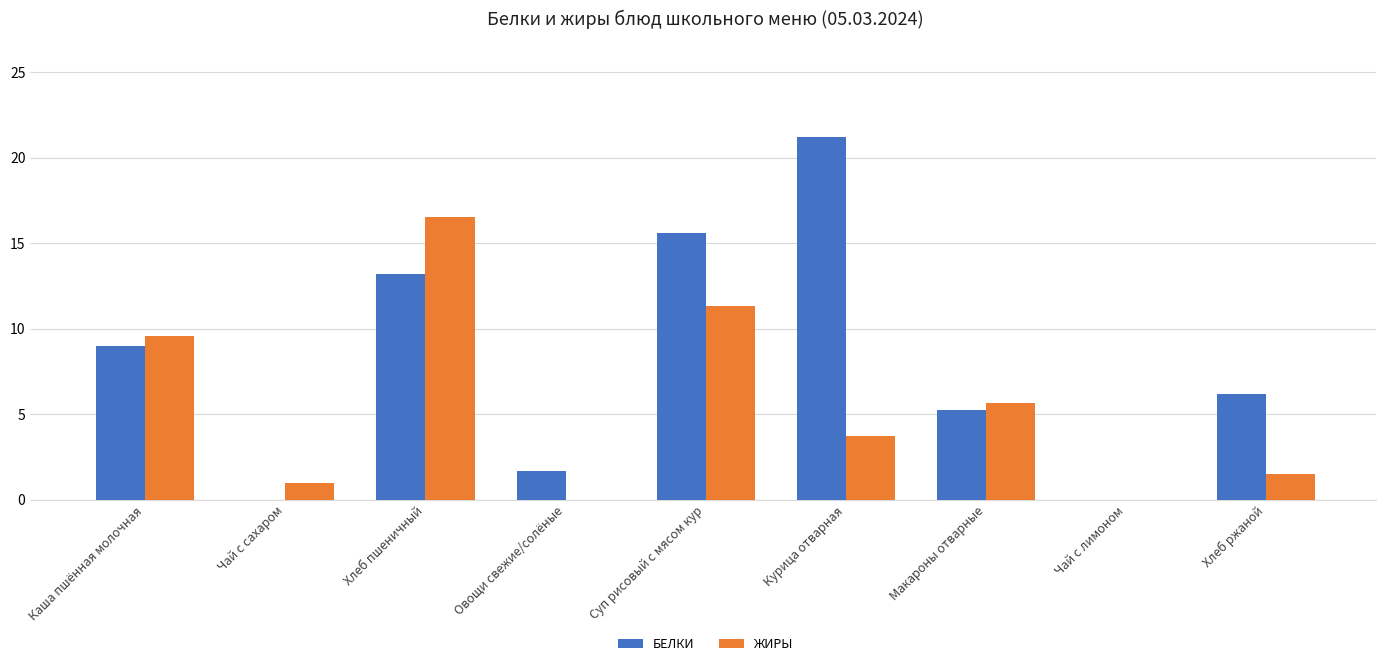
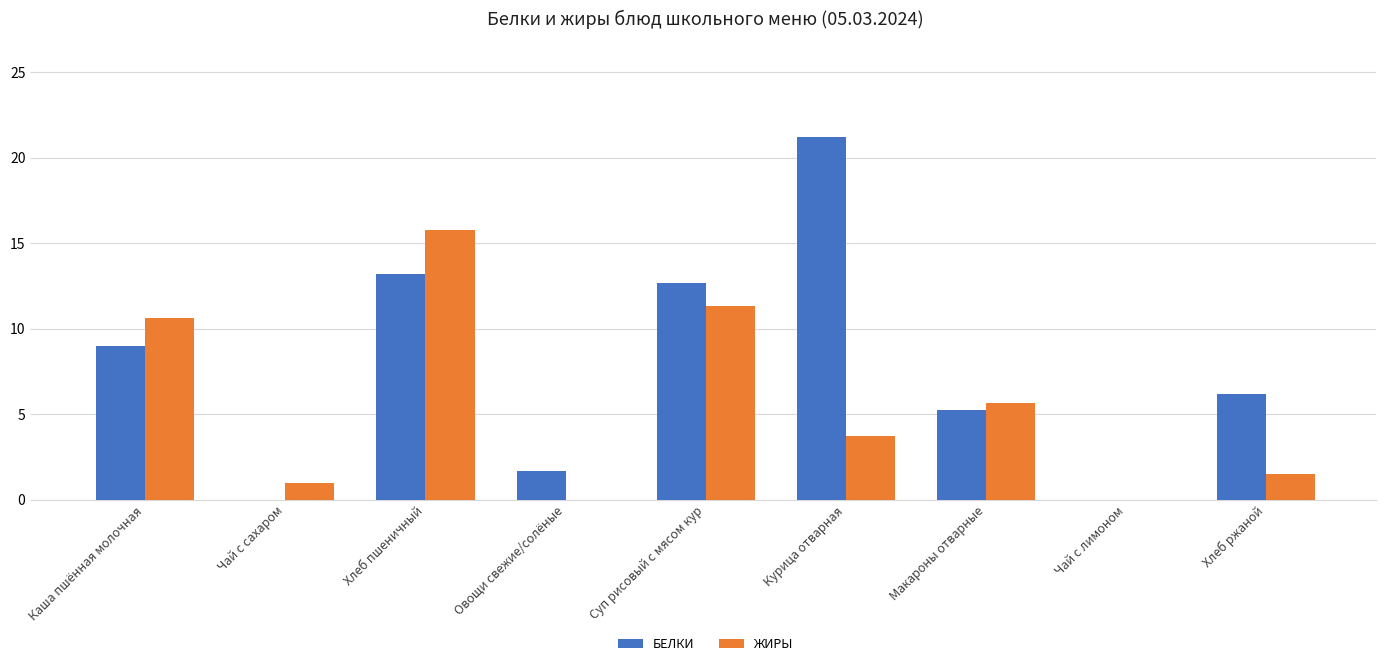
  {
    "БЕЛКИ": {
      "Каша пшённая молочная": 9.0,
      "Чай с сахаром": 0.0,
      "Хлеб пшеничный": 13.2,
      "Овощи свежие/солёные": 1.7,
-     "Суп рисовый с мясом кур": 15.6,
+     "Суп рисовый с мясом кур": 12.7,
      "Курица отварная": 21.2,
      "Макароны отварные": 5.3,
      "Чай с лимоном": 0.0,
      "Хлеб ржаной": 6.2
    },
    "ЖИРЫ": {
-     "Каша пшённая молочная": 9.6,
+     "Каша пшённая молочная": 10.6,
      "Чай с сахаром": 1.0,
-     "Хлеб пшеничный": 16.6,
+     "Хлеб пшеничный": 15.8,
      "Овощи свежие/солёные": 0.0,
      "Суп рисовый с мясом кур": 11.3,
      "Курица отварная": 3.7,
      "Макароны отварные": 5.6,
      "Чай с лимоном": 0.0,
      "Хлеб ржаной": 1.5
    }
  }
